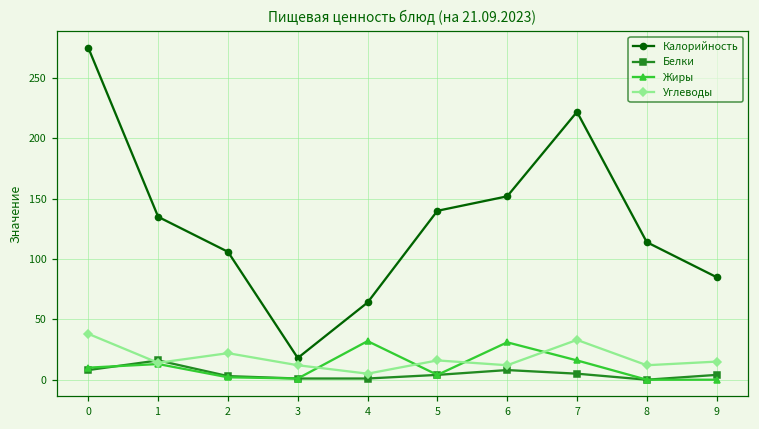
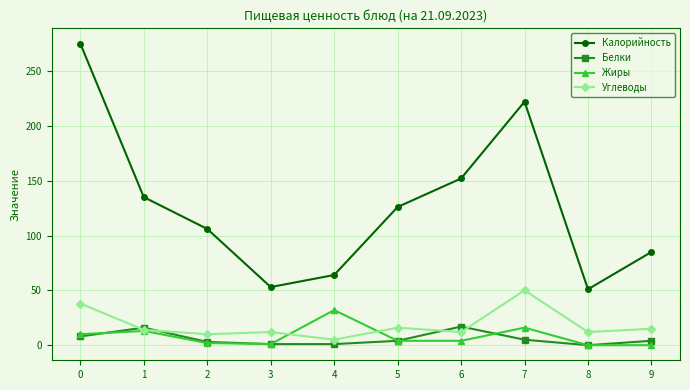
  {
    "Калорийность": {
      "0": 275,
      "1": 135,
      "2": 106,
-     "3": 18,
+     "3": 53,
      "4": 64,
-     "5": 140,
+     "5": 126,
      "6": 152,
      "7": 222,
-     "8": 114,
+     "8": 51,
      "9": 85
    },
    "Белки": {
      "4": 1,
-     "6": 8,
+     "6": 17,
      "7": 5,
      "9": 4
    },
    "Жиры": {
      "4": 32,
-     "6": 31,
+     "6": 4,
      "7": 16,
      "9": 0
    },
    "Углеводы": {
      "0": 38,
-     "2": 22,
+     "2": 10,
      "3": 12,
      "4": 5,
      "5": 16,
      "6": 12,
-     "7": 33,
+     "7": 50,
      "8": 12,
      "9": 15
    }
  }
